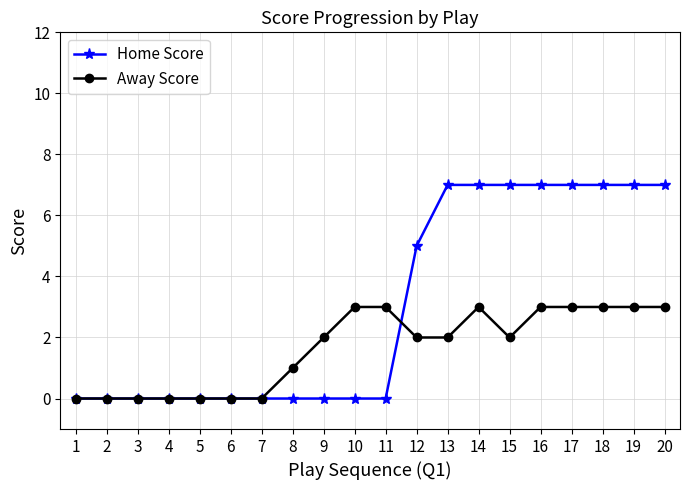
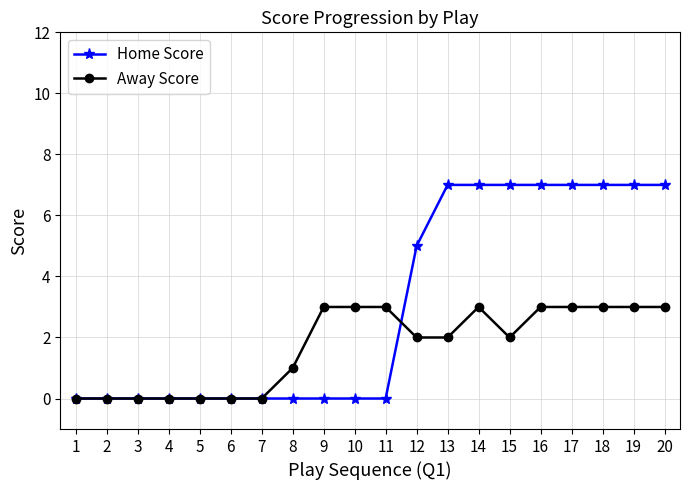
  {
    "Home Score": {
      "8": 0,
      "9": 0,
      "10": 0,
      "11": 0,
      "12": 5,
      "13": 7,
      "14": 7,
      "15": 7,
      "16": 7,
      "17": 7,
      "18": 7,
      "19": 7,
      "20": 7
    },
    "Away Score": {
      "8": 1,
-     "9": 2,
+     "9": 3,
      "10": 3,
      "11": 3,
      "12": 2,
      "13": 2,
      "14": 3,
      "15": 2,
      "16": 3,
      "17": 3,
      "18": 3,
      "19": 3,
      "20": 3
    }
  }
